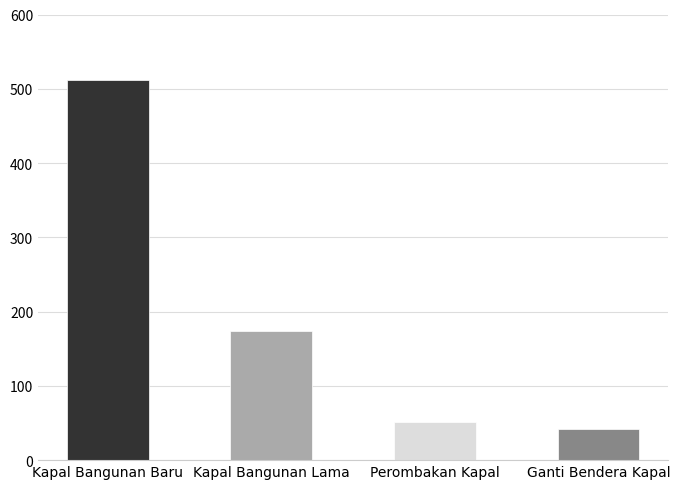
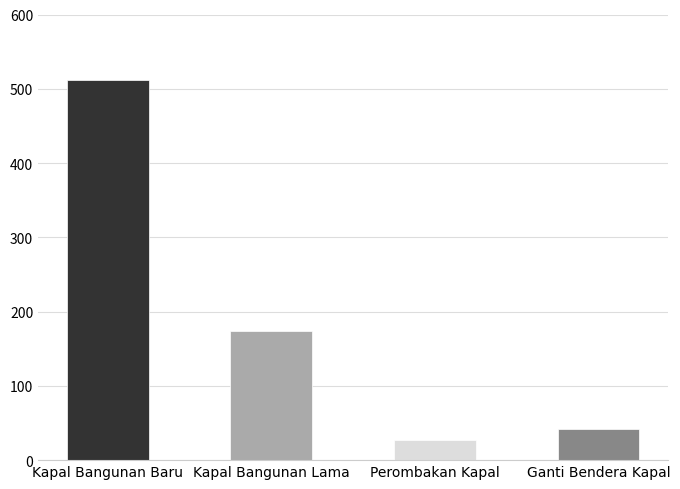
  {
    "Kapal Bangunan Baru": 510,
    "Kapal Bangunan Lama": 170,
-   "Perombakan Kapal": 50,
+   "Perombakan Kapal": 30,
    "Ganti Bendera Kapal": 40
  }
